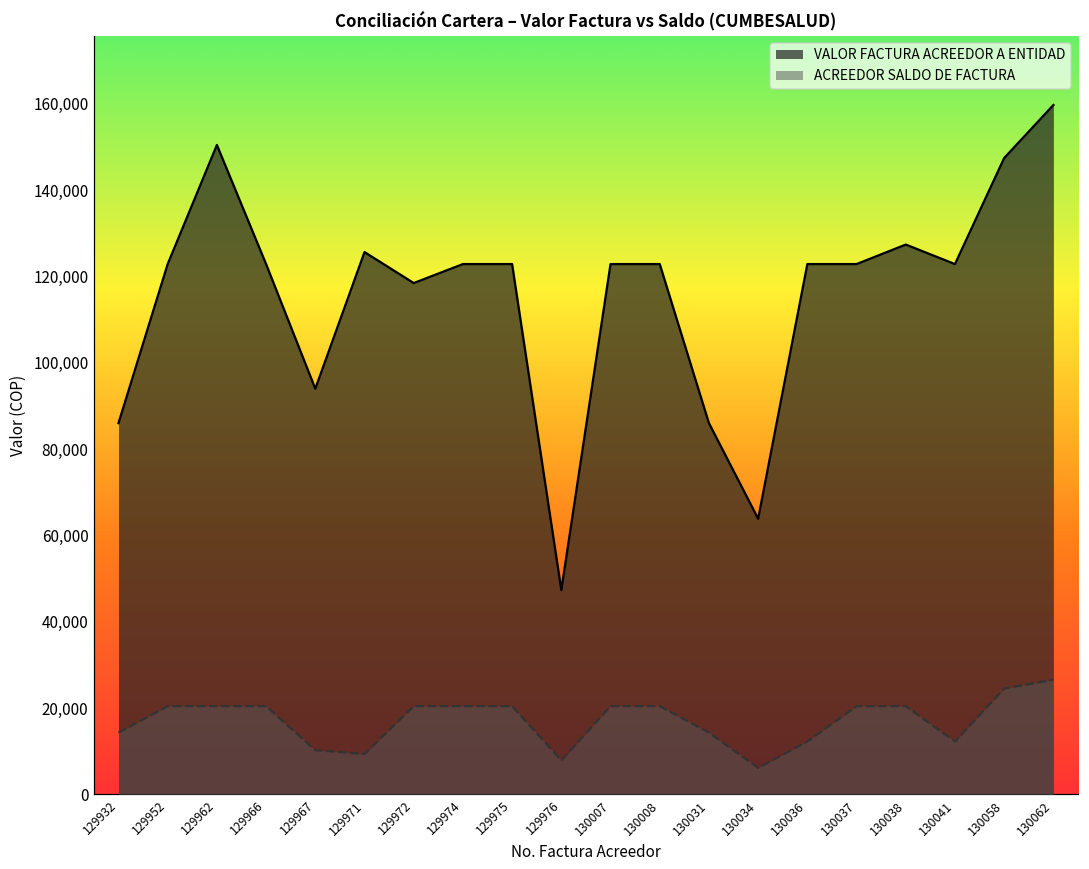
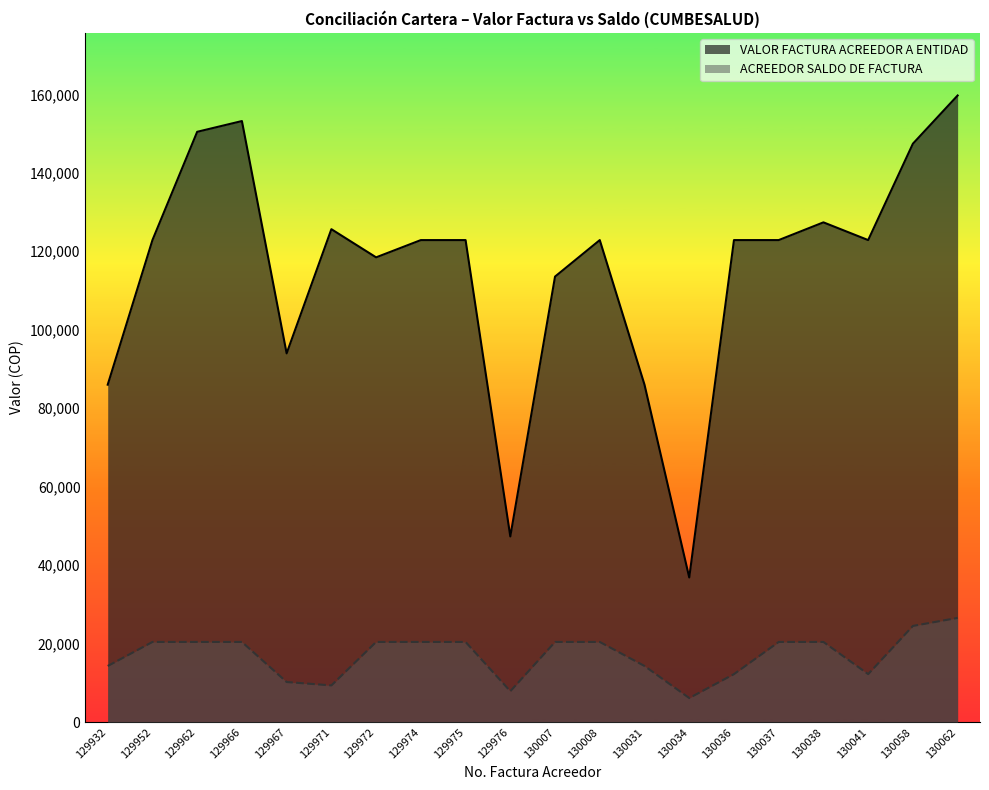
  {
    "VALOR FACTURA ACREEDOR A ENTIDAD": {
      "129932": "86,000",
      "129952": "123,000",
      "129962": "150,000",
-     "129966": "123,000",
+     "129966": "153,000",
      "129967": "94,000",
      "129971": "126,000",
      "129972": "118,000",
      "129974": "123,000",
      "129975": "123,000",
      "129976": "47,000",
-     "130007": "123,000",
+     "130007": "114,000",
      "130008": "123,000",
      "130031": "86,000",
-     "130034": "64,000",
+     "130034": "37,000",
      "130036": "123,000",
      "130037": "123,000",
      "130038": "127,000",
      "130041": "123,000",
      "130058": "147,000",
      "130062": "160,000"
    },
    "ACREEDOR SALDO DE FACTURA": {
      "129932": "14,000",
      "129952": "20,000",
      "129962": "20,000",
      "129966": "20,000",
      "129967": "10,000",
      "129971": "9,000",
      "129972": "20,000",
      "129974": "20,000",
      "129975": "20,000",
      "129976": "8,000",
      "130007": "20,000",
      "130008": "20,000",
      "130031": "14,000",
      "130034": "6,000",
      "130036": "12,000",
      "130037": "20,000",
      "130038": "20,000",
      "130041": "12,000",
      "130058": "25,000",
      "130062": "27,000"
    }
  }
